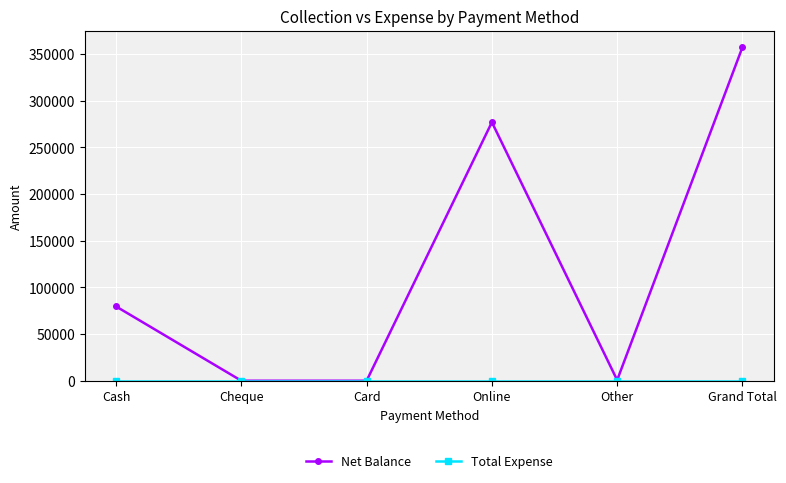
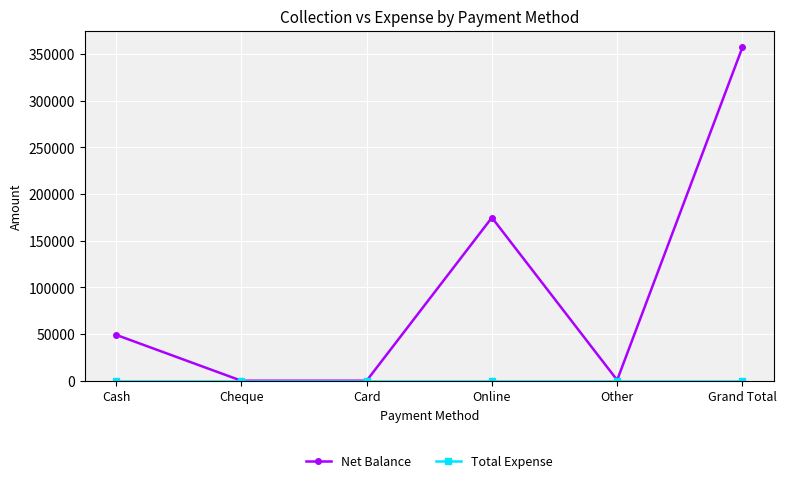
  {
    "Net Balance": {
-     "Cash": 80000,
-     "Online": 280000,
+     "Cash": 50000,
+     "Online": 170000,
      "Grand Total": 360000
    },
    "Total Expense": {
      "Cash": 0,
      "Online": 0,
      "Grand Total": 0
    }
  }
